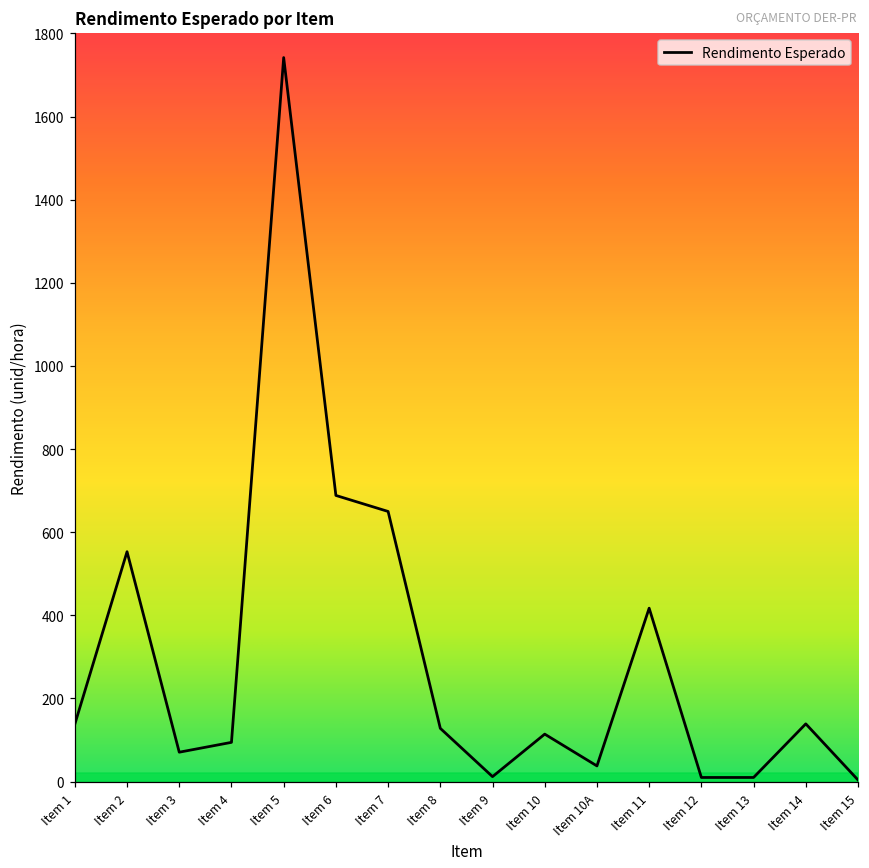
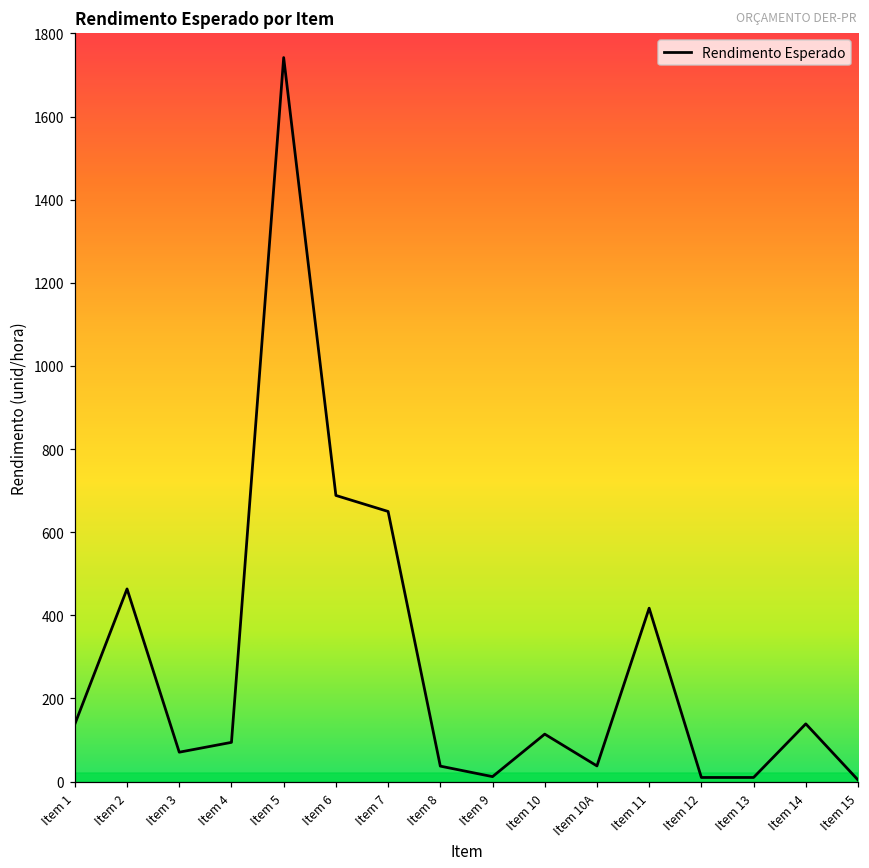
  {
    "Item 1": 140,
-   "Item 2": 550,
+   "Item 2": 460,
    "Item 3": 70,
    "Item 4": 90,
    "Item 5": 1740,
    "Item 6": 690,
    "Item 7": 650,
-   "Item 8": 130,
+   "Item 8": 40,
    "Item 10": 110,
    "Item 10A": 40,
    "Item 11": 420,
    "Item 14": 140
  }
